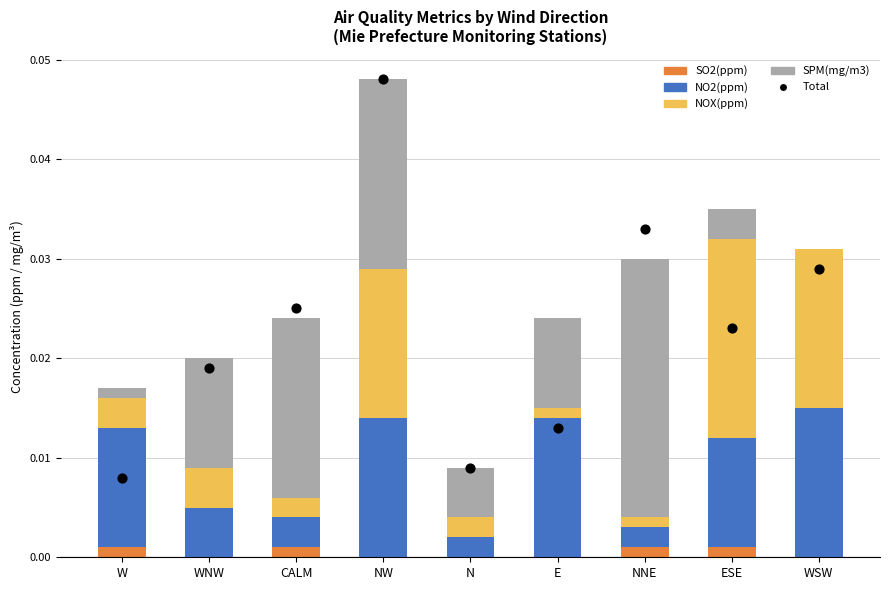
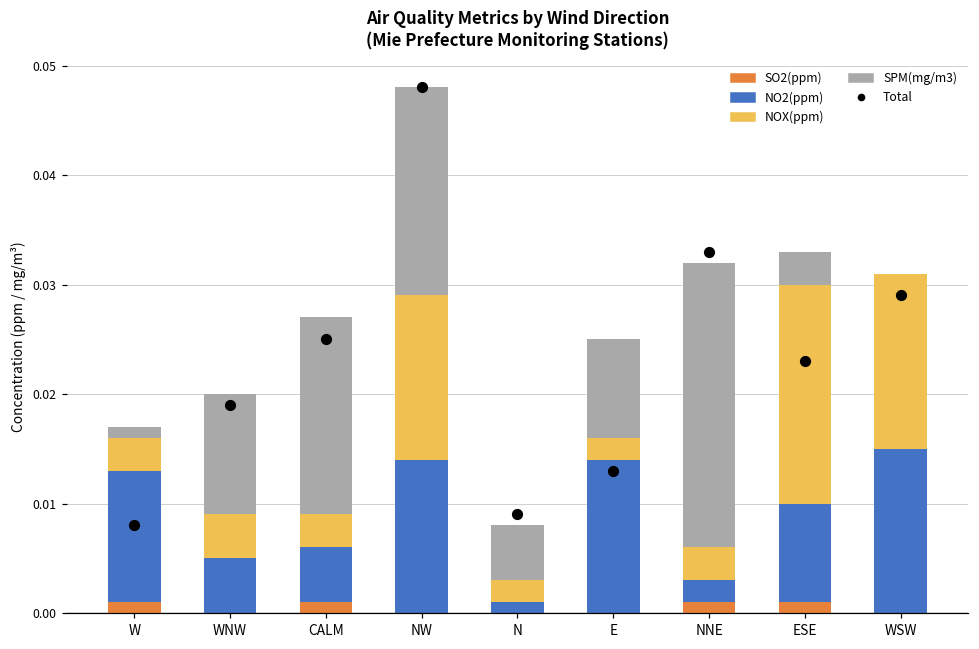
  {
    "NO2(ppm)": {
      "W": 0.012,
      "WNW": 0.005,
-     "CALM": 0.003,
+     "CALM": 0.005,
      "NW": 0.014,
-     "N": 0.002,
+     "N": 0.001,
      "E": 0.014,
      "NNE": 0.002,
-     "ESE": 0.011,
+     "ESE": 0.009,
      "WSW": 0.015
    },
    "NOX(ppm)": {
      "W": 0.003,
      "WNW": 0.004,
-     "CALM": 0.002,
+     "CALM": 0.003,
      "NW": 0.015,
      "N": 0.002,
-     "E": 0.001,
-     "NNE": 0.001,
+     "E": 0.002,
+     "NNE": 0.003,
      "ESE": 0.020,
      "WSW": 0.016
    },
    "SPM(mg/m3)": {
      "W": 0.001,
      "WNW": 0.011,
      "CALM": 0.018,
      "NW": 0.019,
      "N": 0.005,
      "E": 0.009,
      "NNE": 0.026,
      "ESE": 0.003,
      "WSW": 0.000
    }
  }
